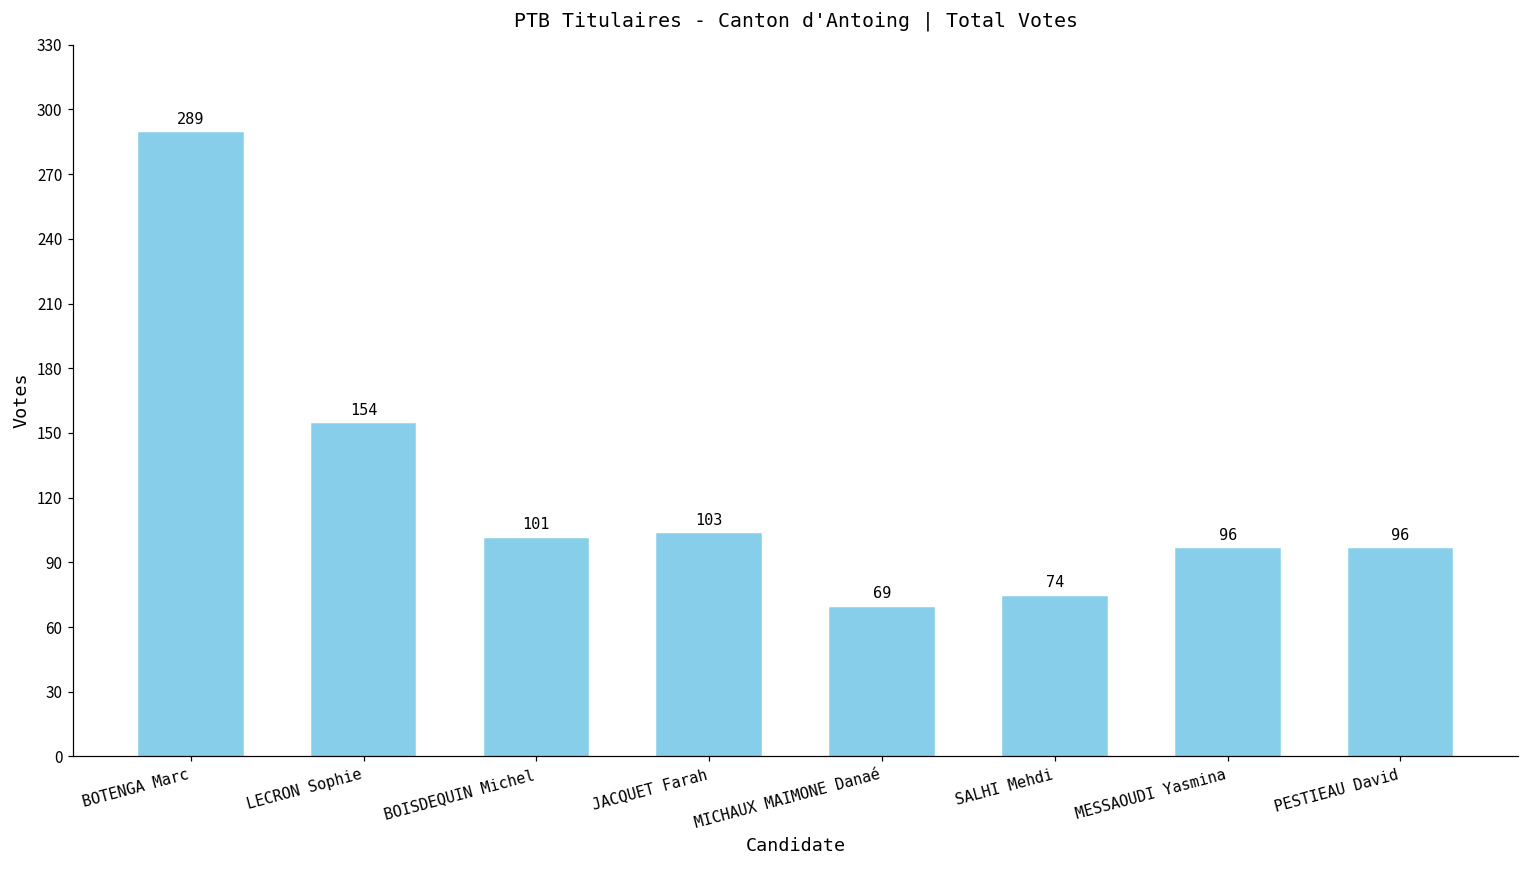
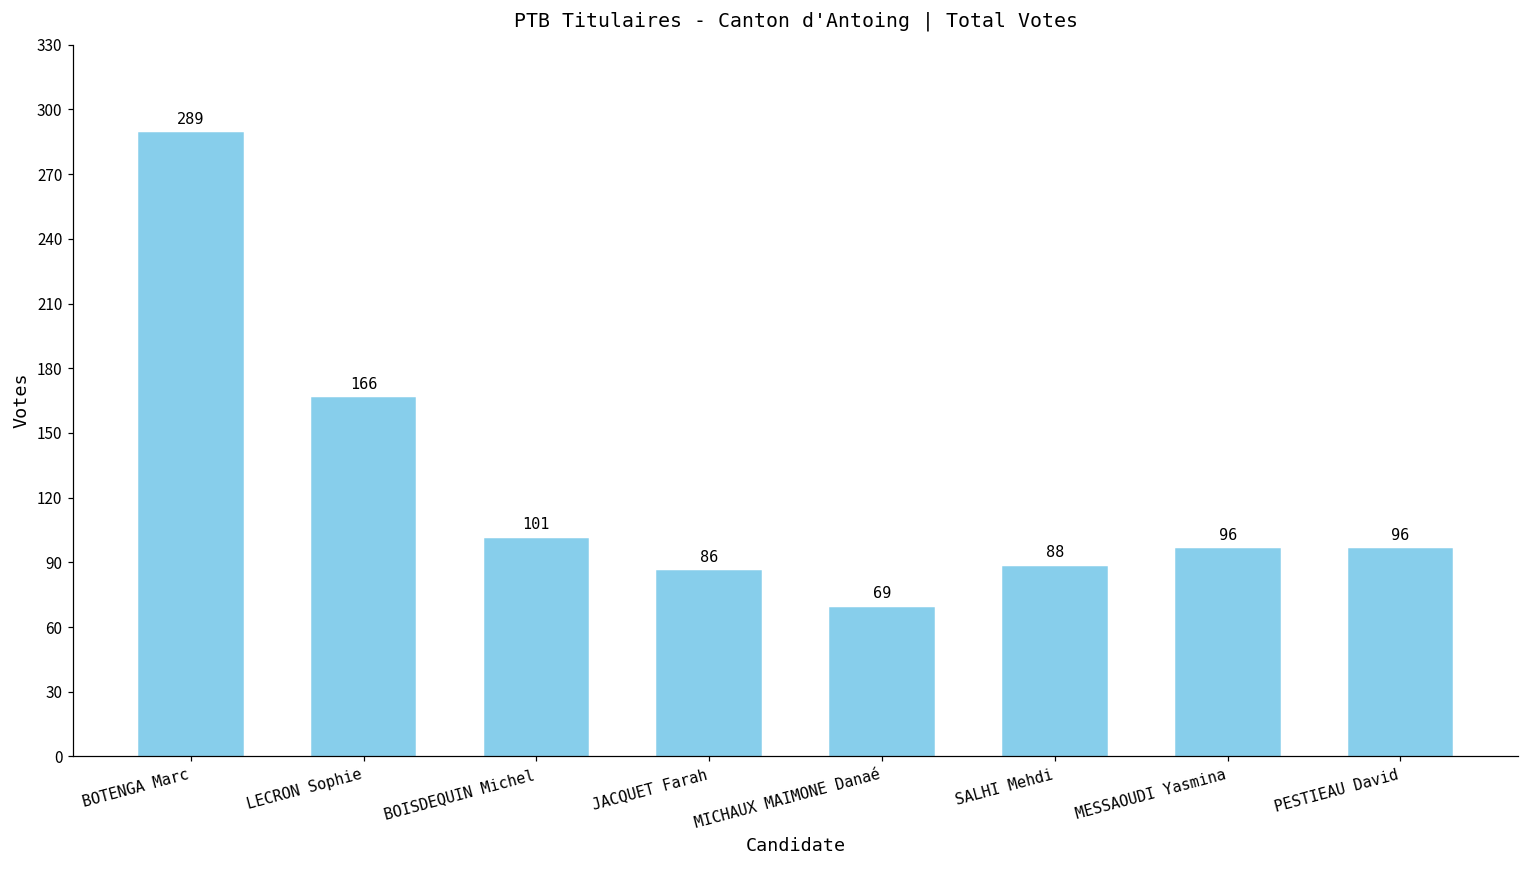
  {
    "BOTENGA Marc": 289,
-   "LECRON Sophie": 154,
+   "LECRON Sophie": 166,
    "BOISDEQUIN Michel": 101,
-   "JACQUET Farah": 103,
+   "JACQUET Farah": 86,
    "MICHAUX MAIMONE Danaé": 69,
-   "SALHI Mehdi": 74,
+   "SALHI Mehdi": 88,
    "MESSAOUDI Yasmina": 96,
    "PESTIEAU David": 96
  }
